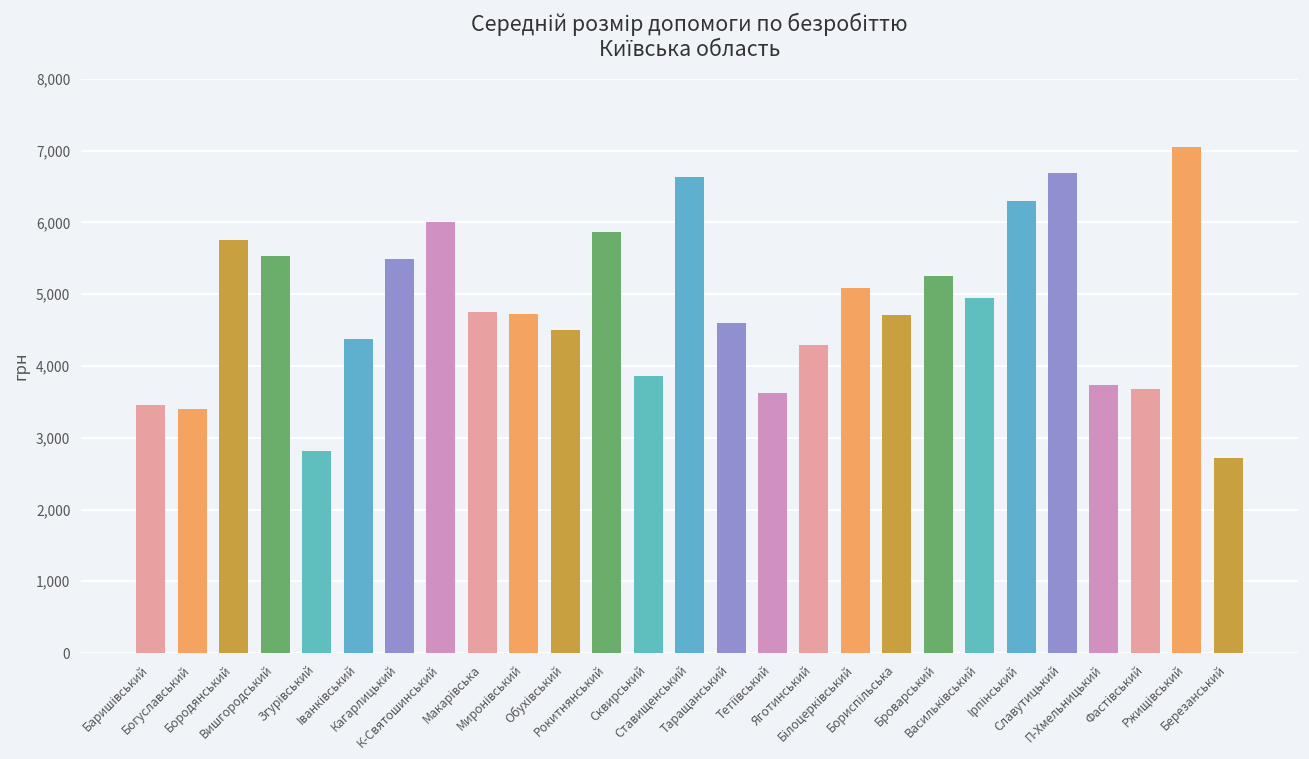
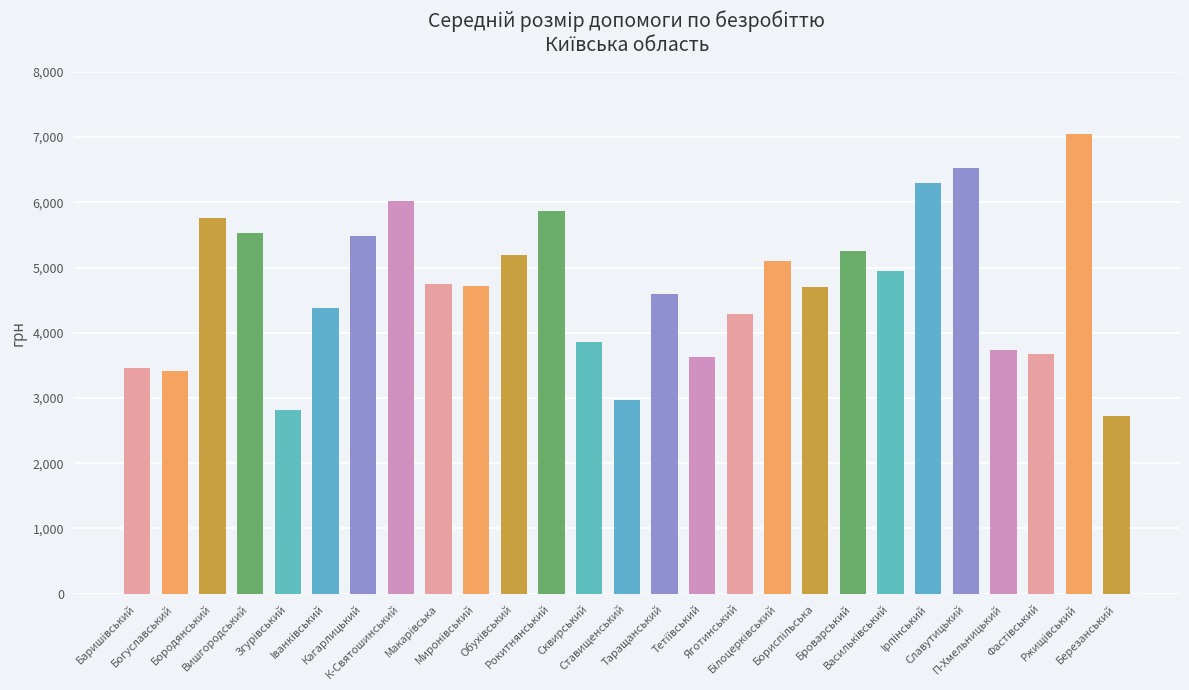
  {
    "Баришівський": "3,500",
    "Богуславський": "3,400",
    "Бородянський": "5,800",
    "Вишгородський": "5,500",
    "Згурівський": "2,800",
    "Іванківський": "4,400",
    "Кагарлицький": "5,500",
    "К-Святошинський": "6,000",
    "Макарівська": "4,700",
    "Миронівський": "4,700",
-   "Обухівський": "4,500",
+   "Обухівський": "5,200",
    "Рокитнянський": "5,900",
    "Сквирський": "3,900",
-   "Ставищенський": "6,600",
+   "Ставищенський": "3,000",
    "Таращанський": "4,600",
    "Тетіївський": "3,600",
    "Яготинський": "4,300",
    "Білоцерківський": "5,100",
    "Бориспільська": "4,700",
    "Броварський": "5,300",
    "Васильківський": "5,000",
    "Ірпінський": "6,300",
-   "Славутицький": "6,700",
+   "Славутицький": "6,500",
    "П-Хмельницький": "3,700",
    "Фастівський": "3,700",
    "Ржищівський": "7,000",
    "Березанський": "2,700"
  }
